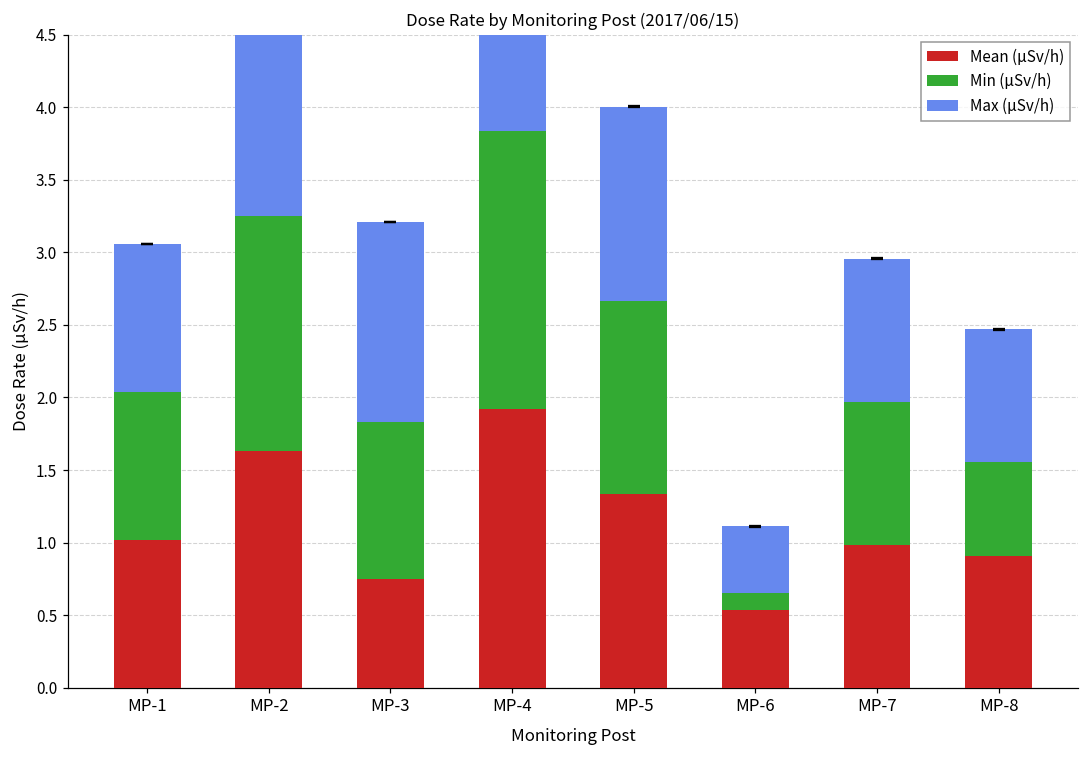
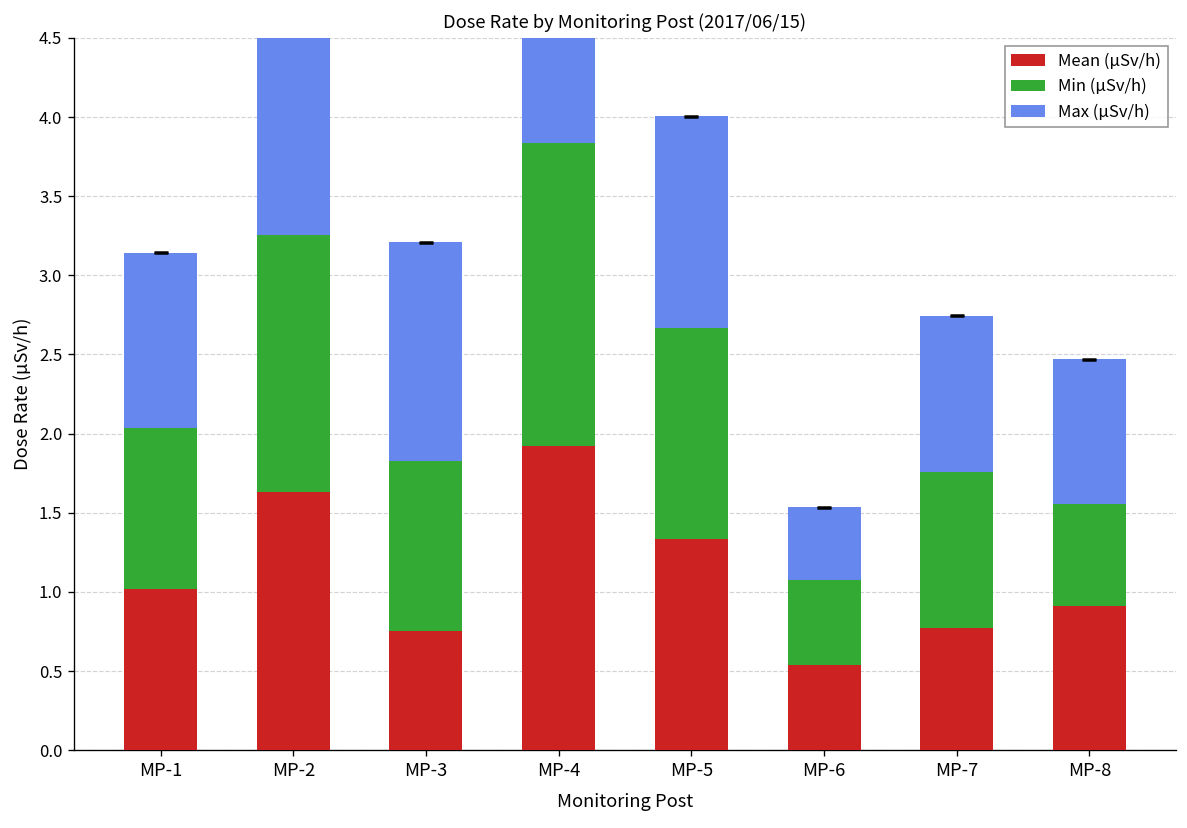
  {
    "Mean (µSv/h)": {
      "MP-1": 1.02,
      "MP-2": 1.63,
      "MP-3": 0.75,
      "MP-4": 1.92,
      "MP-5": 1.33,
      "MP-6": 0.54,
-     "MP-7": 0.99,
+     "MP-7": 0.78,
      "MP-8": 0.91
    },
    "Min (µSv/h)": {
      "MP-1": 1.02,
      "MP-2": 1.62,
      "MP-3": 1.08,
      "MP-4": 1.92,
      "MP-5": 1.33,
-     "MP-6": 0.11,
+     "MP-6": 0.54,
      "MP-7": 0.98,
      "MP-8": 0.65
    },
    "Max (µSv/h)": {
-     "MP-1": 1.02,
+     "MP-1": 1.11,
      "MP-3": 1.38,
      "MP-5": 1.34,
      "MP-6": 0.46,
      "MP-7": 0.99,
      "MP-8": 0.91
    }
  }
